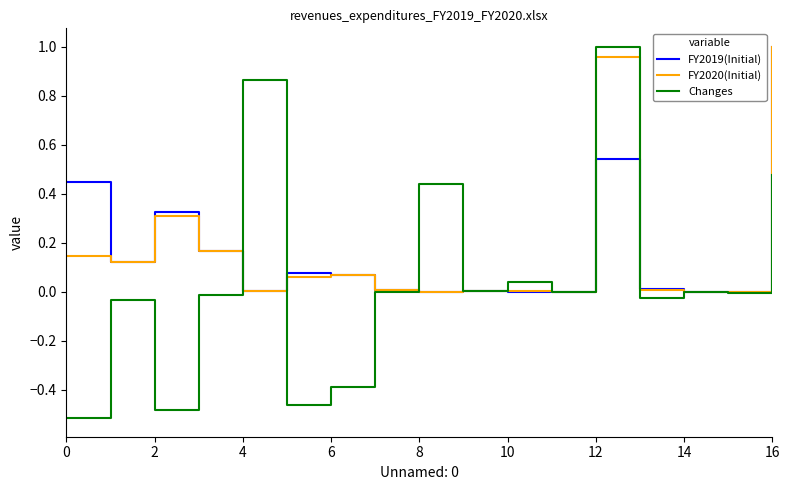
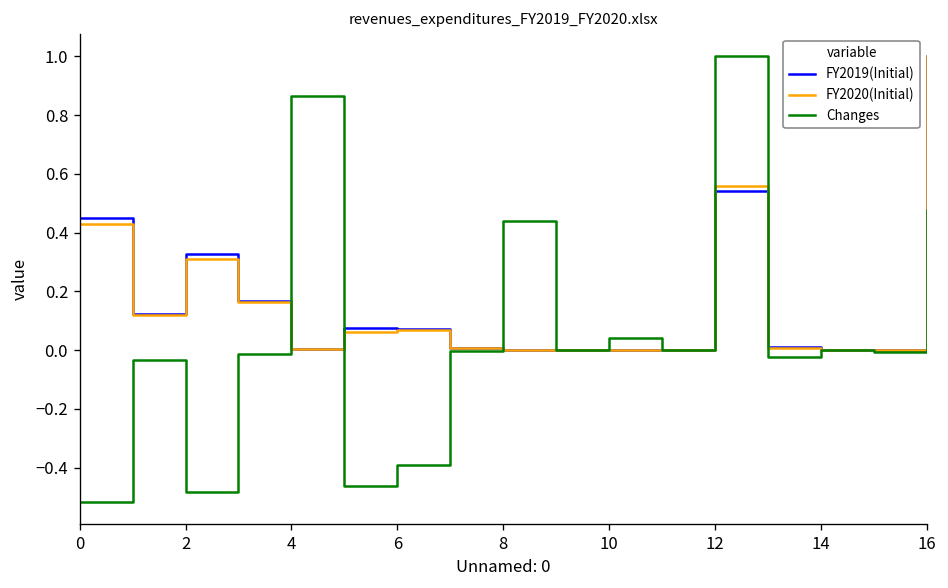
  {
    "FY2019(Initial)": {
      "0": 0.45,
      "2": 0.33,
      "12": 0.54
    },
    "FY2020(Initial)": {
-     "0": 0.15,
+     "0": 0.43,
      "2": 0.31,
-     "12": 0.96
+     "12": 0.56
    },
    "Changes": {
      "0": -0.52,
      "2": -0.48,
      "4": 0.87,
      "6": -0.39,
      "8": 0.44,
      "10": 0.04,
      "12": 1.00,
      "16": 0.48
    }
  }
